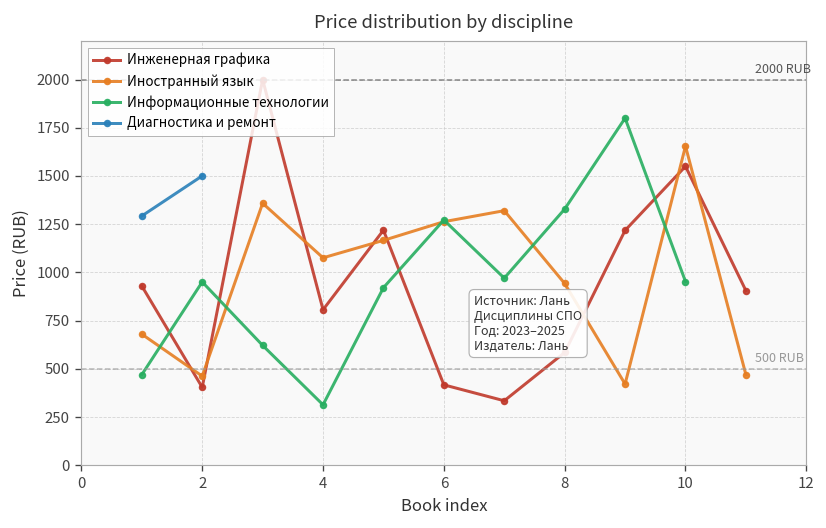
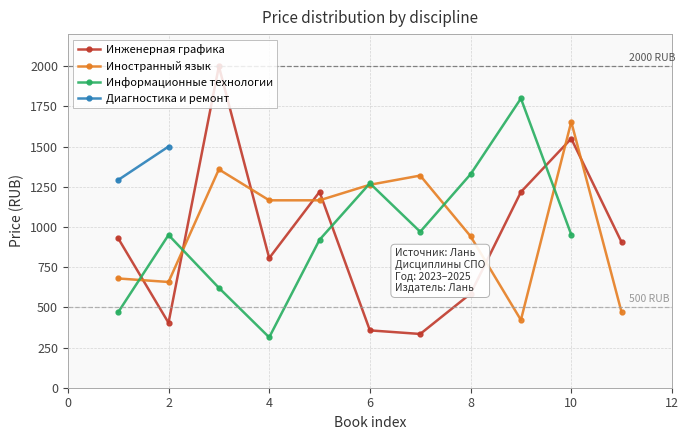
  {
    "Инженерная графика": {
      "2": 400,
      "4": 810,
-     "6": 420,
+     "6": 360,
      "10": 1550
    },
    "Иностранный язык": {
-     "2": 460,
-     "4": 1080,
+     "2": 660,
+     "4": 1170,
      "8": 940,
      "10": 1650
    },
    "Информационные технологии": {
      "2": 950,
      "4": 310,
      "8": 1330,
      "10": 950
    },
    "Диагностика и ремонт": {
      "2": 1500
    }
  }
